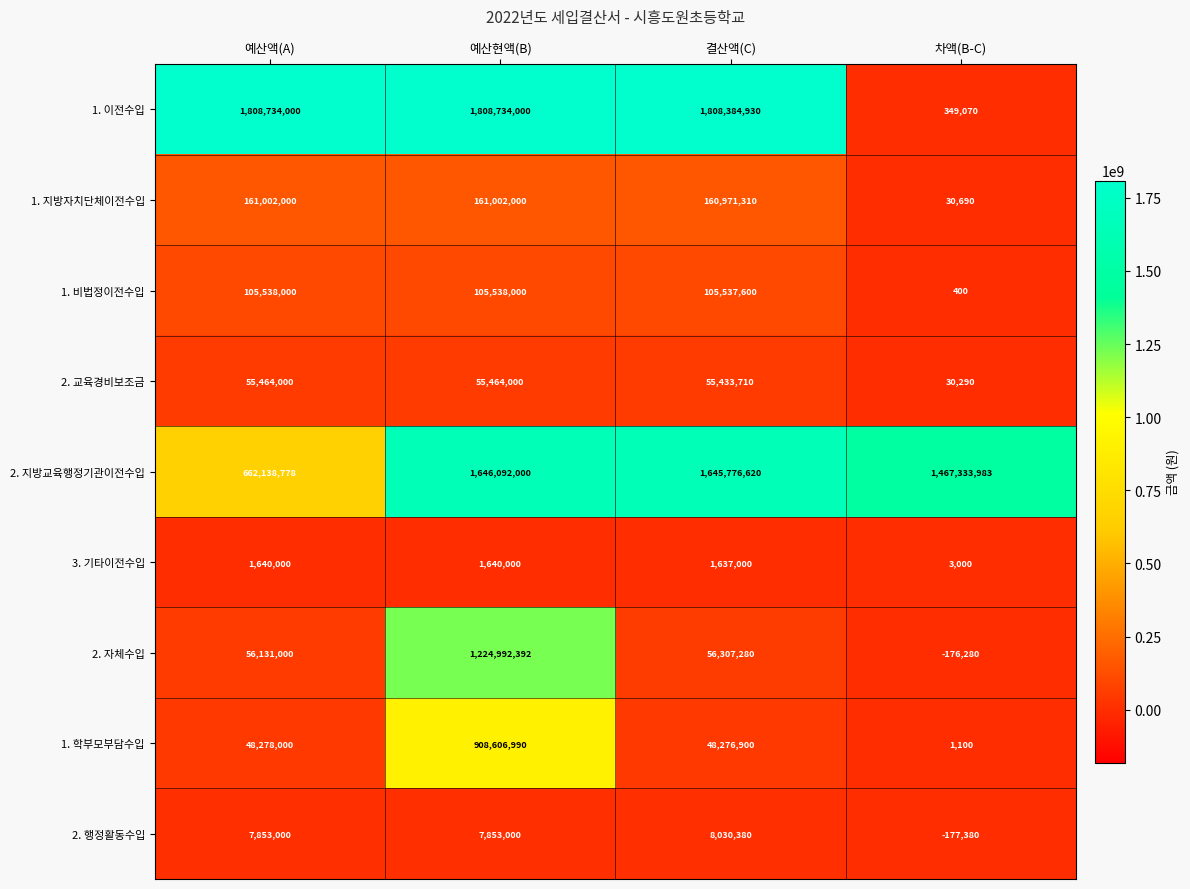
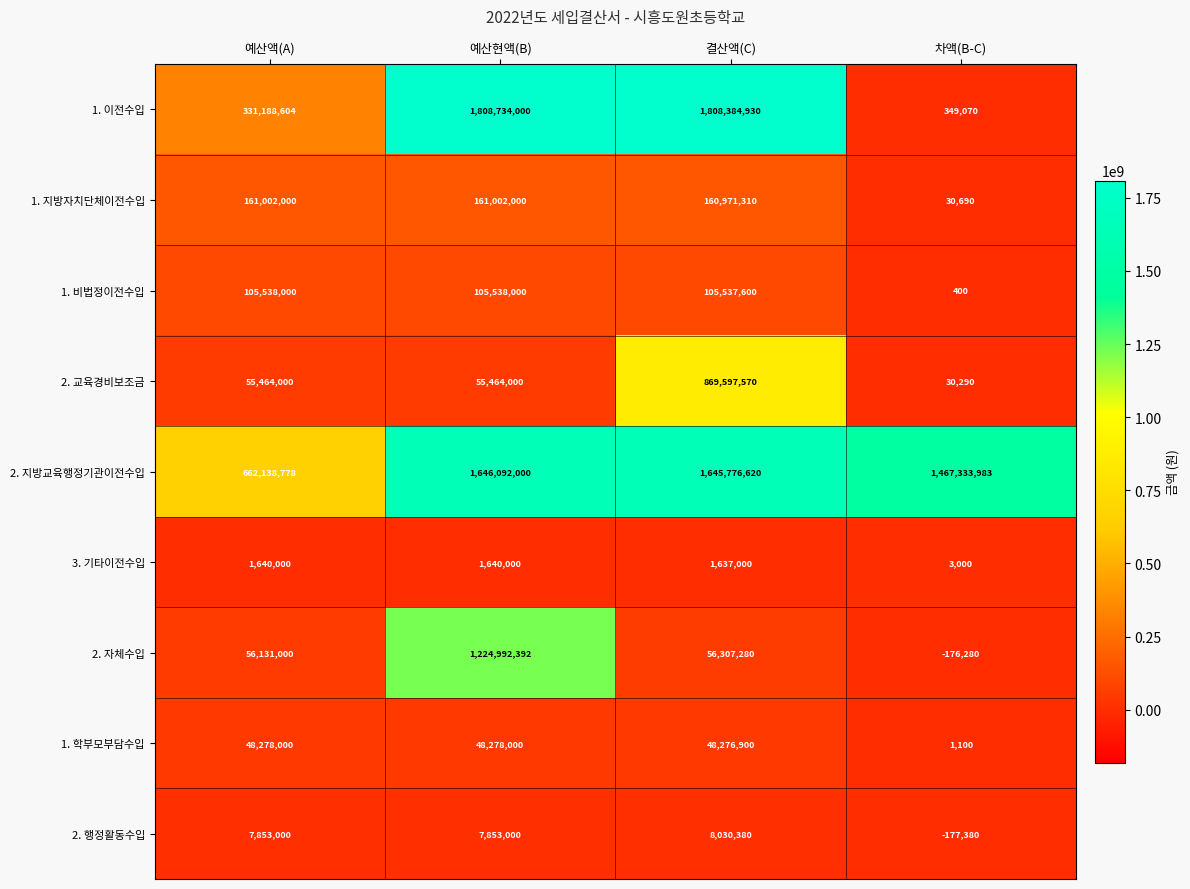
  {
    "1. 이전수입": {
-     "예산액(A)": "1,808,734,000",
+     "예산액(A)": "331,188,604",
      "예산현액(B)": "1,808,734,000",
      "결산액(C)": "1,808,384,930",
      "차액(B-C)": "349,070"
    },
    "1. 지방자치단체이전수입": {
      "예산액(A)": "161,002,000",
      "예산현액(B)": "161,002,000",
      "결산액(C)": "160,971,310",
      "차액(B-C)": "30,690"
    },
    "1. 비법정이전수입": {
      "예산액(A)": "105,538,000",
      "예산현액(B)": "105,538,000",
      "결산액(C)": "105,537,600",
      "차액(B-C)": "400"
    },
    "2. 교육경비보조금": {
      "예산액(A)": "55,464,000",
      "예산현액(B)": "55,464,000",
-     "결산액(C)": "55,433,710",
+     "결산액(C)": "869,597,570",
      "차액(B-C)": "30,290"
    },
    "2. 지방교육행정기관이전수입": {
      "예산액(A)": "662,138,778",
      "예산현액(B)": "1,646,092,000",
      "결산액(C)": "1,645,776,620",
      "차액(B-C)": "1,467,333,983"
    },
    "3. 기타이전수입": {
      "예산액(A)": "1,640,000",
      "예산현액(B)": "1,640,000",
      "결산액(C)": "1,637,000",
      "차액(B-C)": "3,000"
    },
    "2. 자체수입": {
      "예산액(A)": "56,131,000",
      "예산현액(B)": "1,224,992,392",
      "결산액(C)": "56,307,280",
      "차액(B-C)": "-176,280"
    },
    "1. 학부모부담수입": {
      "예산액(A)": "48,278,000",
-     "예산현액(B)": "908,606,990",
+     "예산현액(B)": "48,278,000",
      "결산액(C)": "48,276,900",
      "차액(B-C)": "1,100"
    },
    "2. 행정활동수입": {
      "예산액(A)": "7,853,000",
      "예산현액(B)": "7,853,000",
      "결산액(C)": "8,030,380",
      "차액(B-C)": "-177,380"
    }
  }
